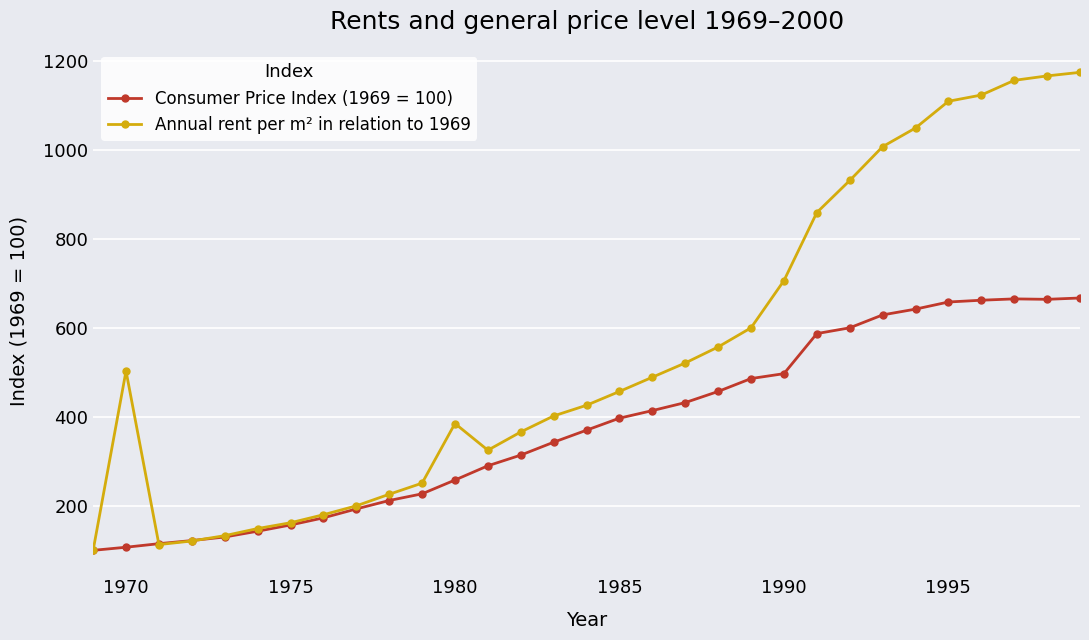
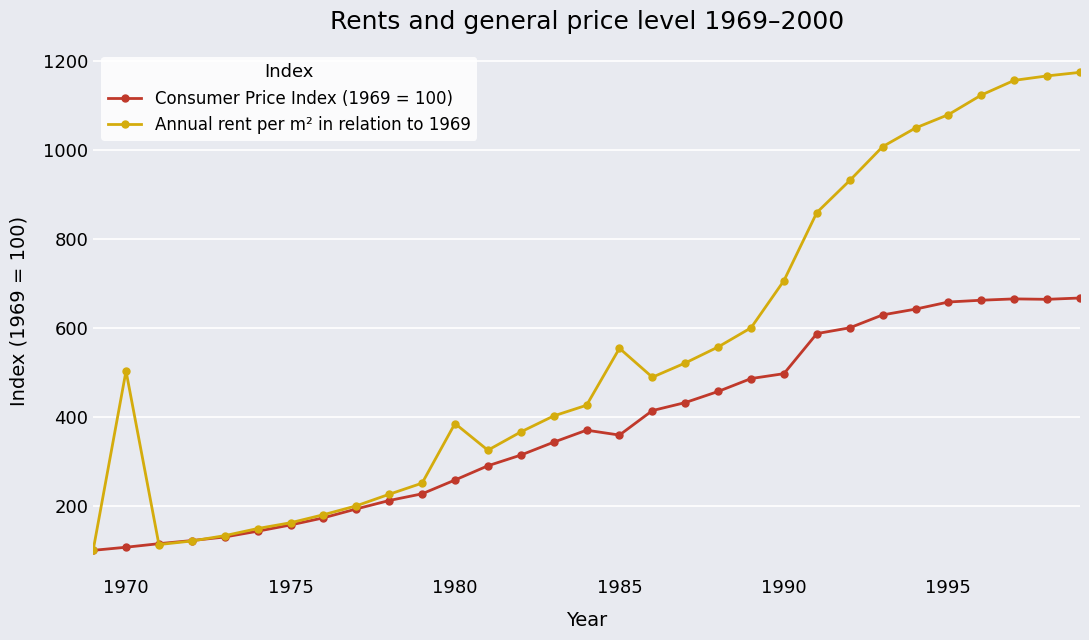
  {
    "Consumer Price Index (1969 = 100)": {
      "1970": 110,
      "1980": 260,
-     "1985": 400,
+     "1985": 360,
      "1990": 500,
      "1995": 660
    },
    "Annual rent per m² in relation to 1969": {
      "1970": 500,
      "1980": 390,
-     "1985": 460,
+     "1985": 550,
      "1990": 710,
-     "1995": 1110
+     "1995": 1080
    }
  }
